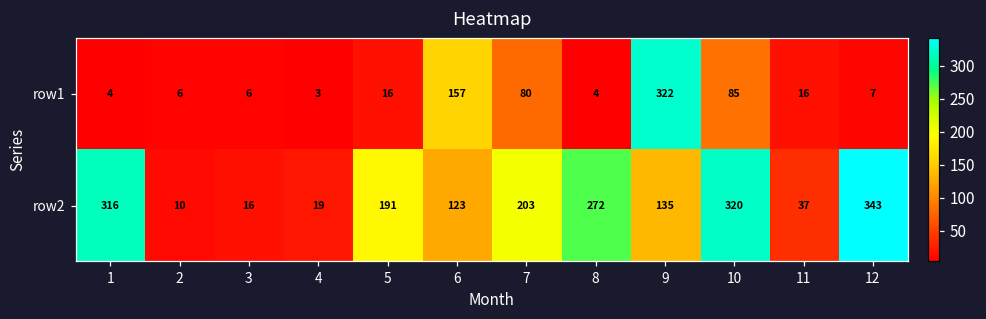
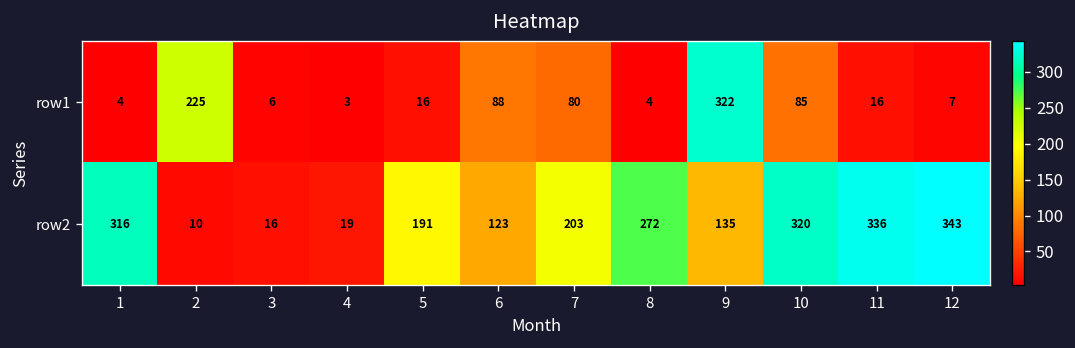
  {
    "row1": {
      "1": 4,
-     "2": 6,
+     "2": 225,
      "3": 6,
      "4": 3,
      "5": 16,
-     "6": 157,
+     "6": 88,
      "7": 80,
      "8": 4,
      "9": 322,
      "10": 85,
      "11": 16,
      "12": 7
    },
    "row2": {
      "1": 316,
      "2": 10,
      "3": 16,
      "4": 19,
      "5": 191,
      "6": 123,
      "7": 203,
      "8": 272,
      "9": 135,
      "10": 320,
-     "11": 37,
+     "11": 336,
      "12": 343
    }
  }
